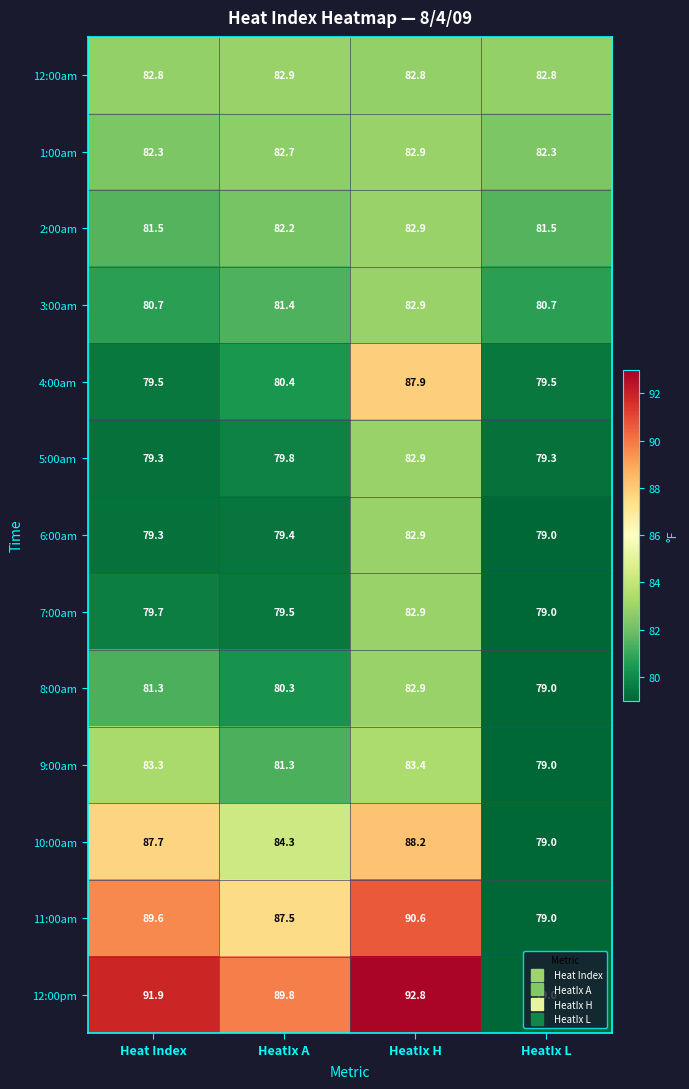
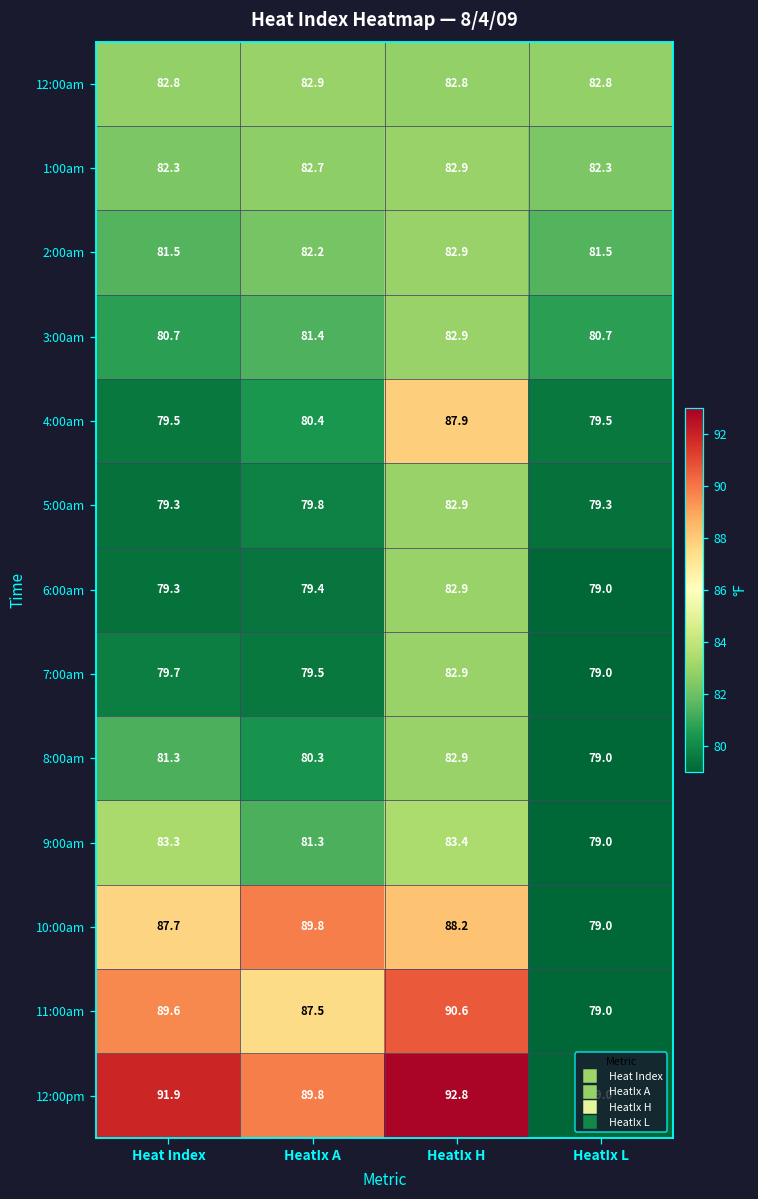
  {
    "12:00am": {
      "Heat Index": 82.8,
      "HeatIx A": 82.9,
      "HeatIx H": 82.8,
      "HeatIx L": 82.8
    },
    "1:00am": {
      "Heat Index": 82.3,
      "HeatIx A": 82.7,
      "HeatIx H": 82.9,
      "HeatIx L": 82.3
    },
    "2:00am": {
      "Heat Index": 81.5,
      "HeatIx A": 82.2,
      "HeatIx H": 82.9,
      "HeatIx L": 81.5
    },
    "3:00am": {
      "Heat Index": 80.7,
      "HeatIx A": 81.4,
      "HeatIx H": 82.9,
      "HeatIx L": 80.7
    },
    "4:00am": {
      "Heat Index": 79.5,
      "HeatIx A": 80.4,
      "HeatIx H": 87.9,
      "HeatIx L": 79.5
    },
    "5:00am": {
      "Heat Index": 79.3,
      "HeatIx A": 79.8,
      "HeatIx H": 82.9,
      "HeatIx L": 79.3
    },
    "6:00am": {
      "Heat Index": 79.3,
      "HeatIx A": 79.4,
      "HeatIx H": 82.9,
      "HeatIx L": 79.0
    },
    "7:00am": {
      "Heat Index": 79.7,
      "HeatIx A": 79.5,
      "HeatIx H": 82.9,
      "HeatIx L": 79.0
    },
    "8:00am": {
      "Heat Index": 81.3,
      "HeatIx A": 80.3,
      "HeatIx H": 82.9,
      "HeatIx L": 79.0
    },
    "9:00am": {
      "Heat Index": 83.3,
      "HeatIx A": 81.3,
      "HeatIx H": 83.4,
      "HeatIx L": 79.0
    },
    "10:00am": {
      "Heat Index": 87.7,
-     "HeatIx A": 84.3,
+     "HeatIx A": 89.8,
      "HeatIx H": 88.2,
      "HeatIx L": 79.0
    },
    "11:00am": {
      "Heat Index": 89.6,
      "HeatIx A": 87.5,
      "HeatIx H": 90.6,
      "HeatIx L": 79.0
    },
    "12:00pm": {
      "Heat Index": 91.9,
      "HeatIx A": 89.8,
      "HeatIx H": 92.8
    }
  }
